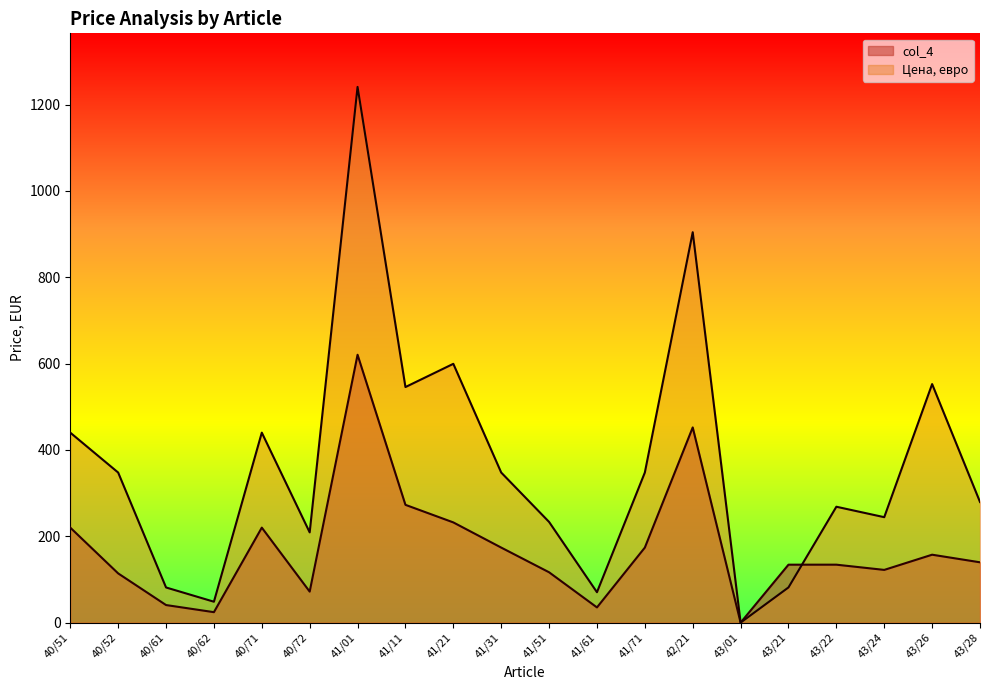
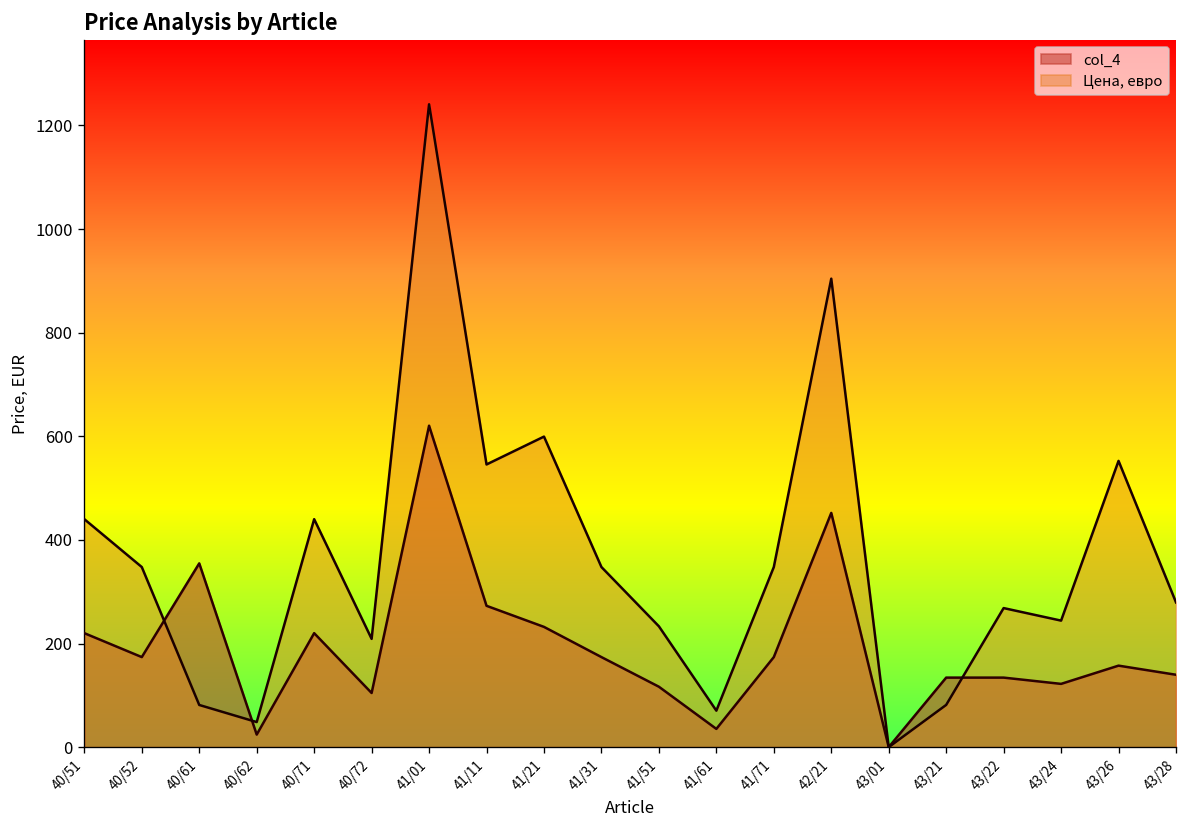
  {
    "col_4": {
      "40/51": 220,
-     "40/52": 110,
-     "40/61": 40,
+     "40/52": 170,
+     "40/61": 350,
      "40/62": 20,
      "40/71": 220,
-     "40/72": 70,
+     "40/72": 100,
      "41/01": 620,
      "41/11": 270,
      "41/21": 230,
      "41/31": 170,
      "41/51": 120,
      "41/61": 40,
      "41/71": 170,
      "42/21": 450,
      "43/21": 130,
      "43/22": 130,
      "43/24": 120,
      "43/26": 160,
      "43/28": 140
    },
    "Цена, евро": {
      "40/51": 440,
      "40/52": 350,
      "40/61": 80,
      "40/62": 50,
      "40/71": 440,
      "40/72": 210,
      "41/01": 1240,
      "41/11": 550,
      "41/21": 600,
      "41/31": 350,
      "41/51": 230,
      "41/61": 70,
      "41/71": 350,
      "42/21": 900,
      "43/21": 80,
      "43/22": 270,
      "43/24": 240,
      "43/26": 550,
      "43/28": 280
    }
  }
